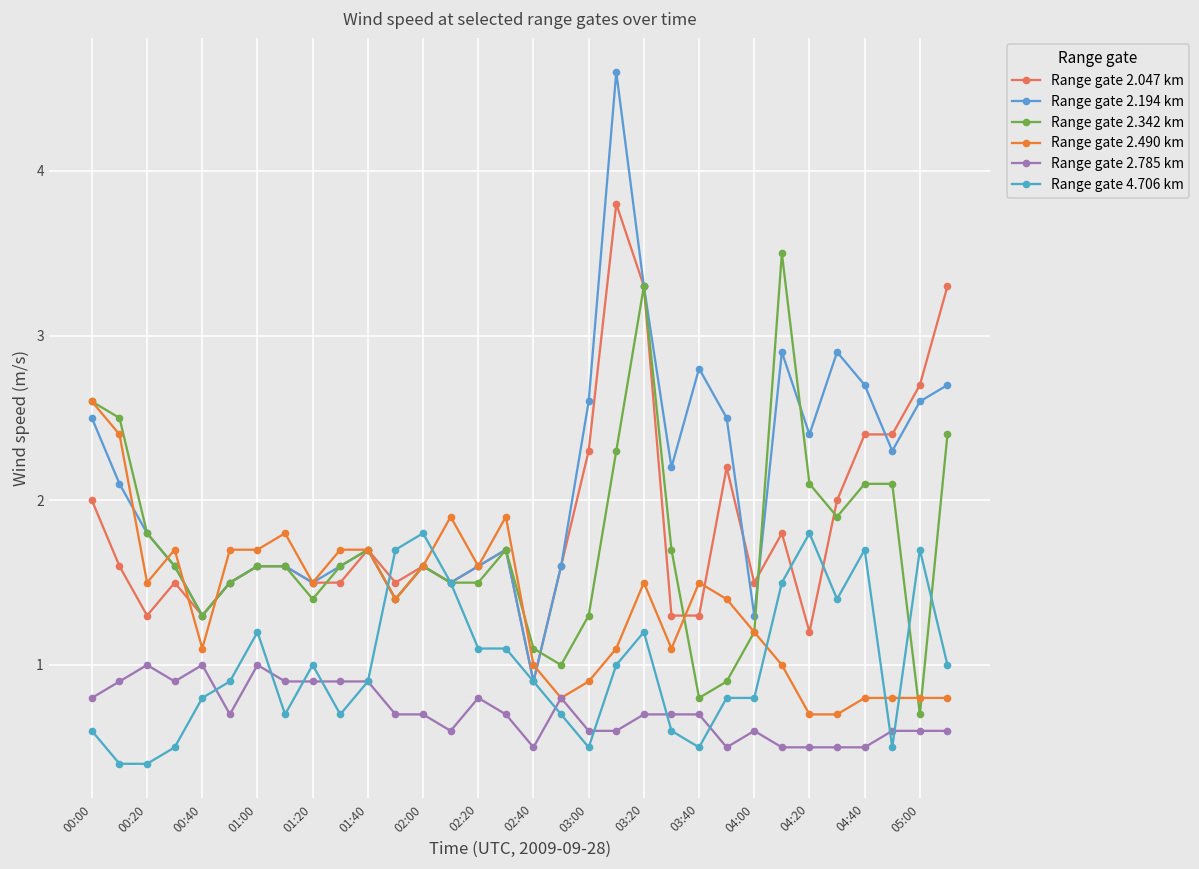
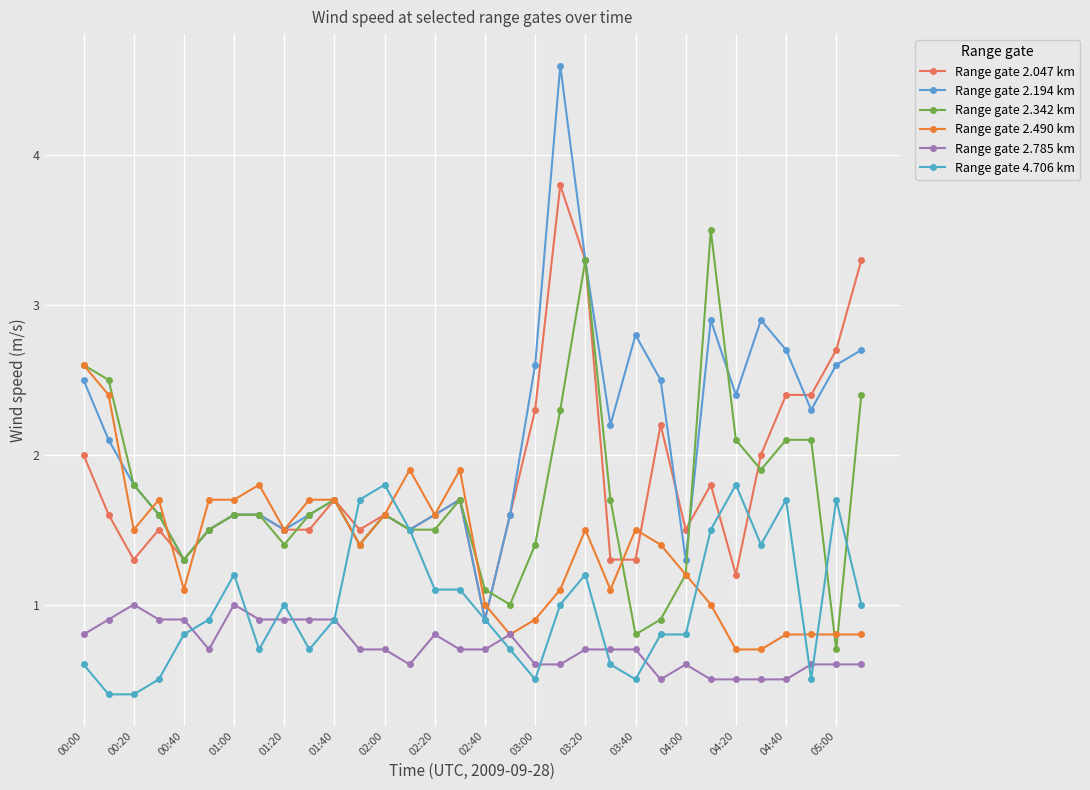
  {
    "Range gate 2.342 km": {
      "01:20": 1.4,
      "02:20": 1.5,
      "02:40": 1.1,
-     "03:00": 1.3,
+     "03:00": 1.4,
      "03:40": 0.8,
      "04:20": 2.1,
      "04:40": 2.1,
      "05:00": 0.7
    },
    "Range gate 2.785 km": {
      "00:00": 0.8,
      "00:20": 1.0,
-     "00:40": 1.0,
+     "00:40": 0.9,
      "01:00": 1.0,
      "01:20": 0.9,
      "02:00": 0.7,
      "02:20": 0.8,
-     "02:40": 0.5,
+     "02:40": 0.7,
      "03:00": 0.6,
      "03:20": 0.7,
      "03:40": 0.7,
      "04:00": 0.6,
      "04:20": 0.5,
      "04:40": 0.5,
      "05:00": 0.6
    }
  }
